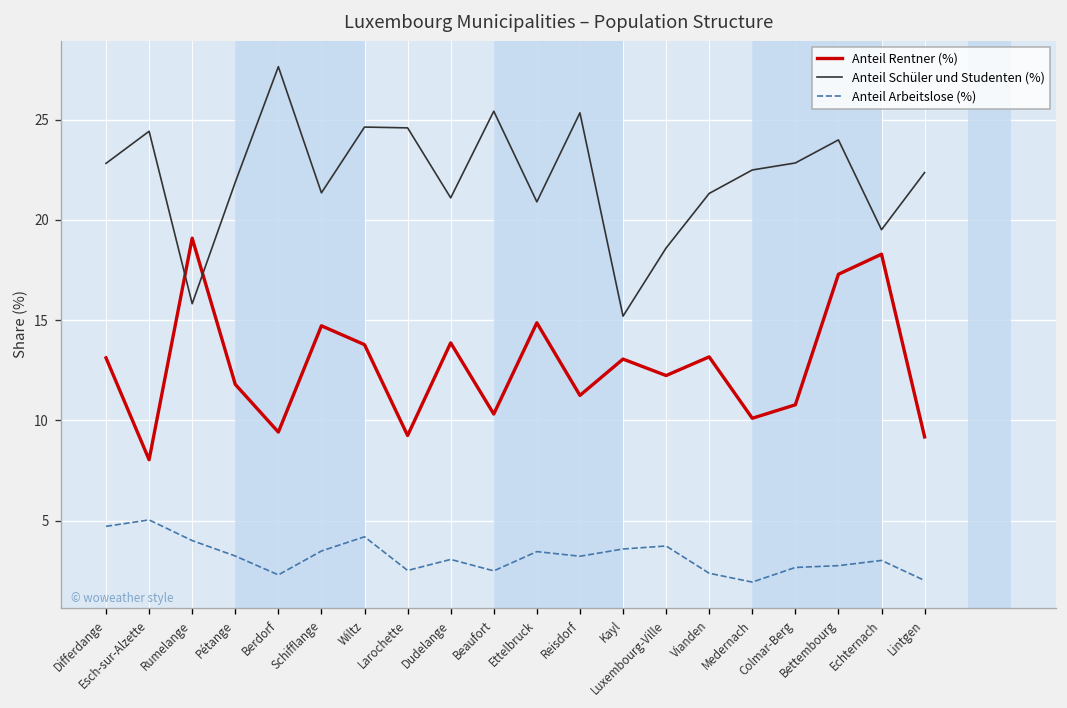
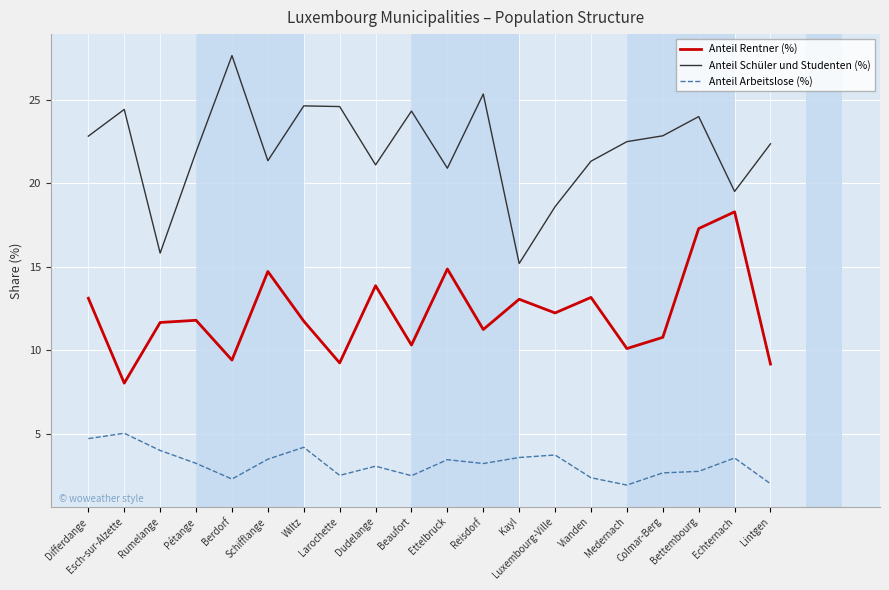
  {
    "Anteil Rentner (%)": {
      "Differdange": 13.1,
      "Esch-sur-Alzette": 8.0,
-     "Rumelange": 19.1,
+     "Rumelange": 11.7,
      "Pétange": 11.8,
      "Berdorf": 9.4,
      "Schifflange": 14.7,
-     "Wiltz": 13.8,
+     "Wiltz": 11.8,
      "Larochette": 9.3,
      "Dudelange": 13.9,
      "Beaufort": 10.3,
      "Ettelbruck": 14.9,
      "Reisdorf": 11.3,
      "Kayl": 13.1,
      "Luxembourg-Ville": 12.2,
      "Vianden": 13.2,
      "Medernach": 10.1,
      "Colmar-Berg": 10.8,
      "Bettembourg": 17.3,
      "Echternach": 18.3,
      "Lintgen": 9.2
    },
    "Anteil Schüler und Studenten (%)": {
      "Differdange": 22.8,
      "Esch-sur-Alzette": 24.4,
      "Rumelange": 15.8,
      "Pétange": 21.9,
      "Berdorf": 27.6,
      "Schifflange": 21.4,
      "Wiltz": 24.6,
      "Larochette": 24.6,
      "Dudelange": 21.1,
-     "Beaufort": 25.4,
+     "Beaufort": 24.3,
      "Ettelbruck": 20.9,
      "Reisdorf": 25.3,
      "Kayl": 15.2,
      "Luxembourg-Ville": 18.6,
      "Vianden": 21.3,
      "Medernach": 22.5,
      "Colmar-Berg": 22.8,
      "Bettembourg": 24.0,
      "Echternach": 19.5,
      "Lintgen": 22.4
    },
    "Anteil Arbeitslose (%)": {
      "Differdange": 4.7,
      "Esch-sur-Alzette": 5.0,
      "Rumelange": 4.0,
      "Pétange": 3.2,
      "Berdorf": 2.3,
      "Schifflange": 3.5,
      "Wiltz": 4.2,
      "Larochette": 2.5,
      "Dudelange": 3.1,
      "Beaufort": 2.5,
      "Ettelbruck": 3.5,
      "Reisdorf": 3.2,
      "Kayl": 3.6,
      "Luxembourg-Ville": 3.7,
      "Vianden": 2.4,
      "Medernach": 1.9,
      "Colmar-Berg": 2.7,
      "Bettembourg": 2.8,
-     "Echternach": 3.0,
+     "Echternach": 3.6,
      "Lintgen": 2.0
    }
  }
